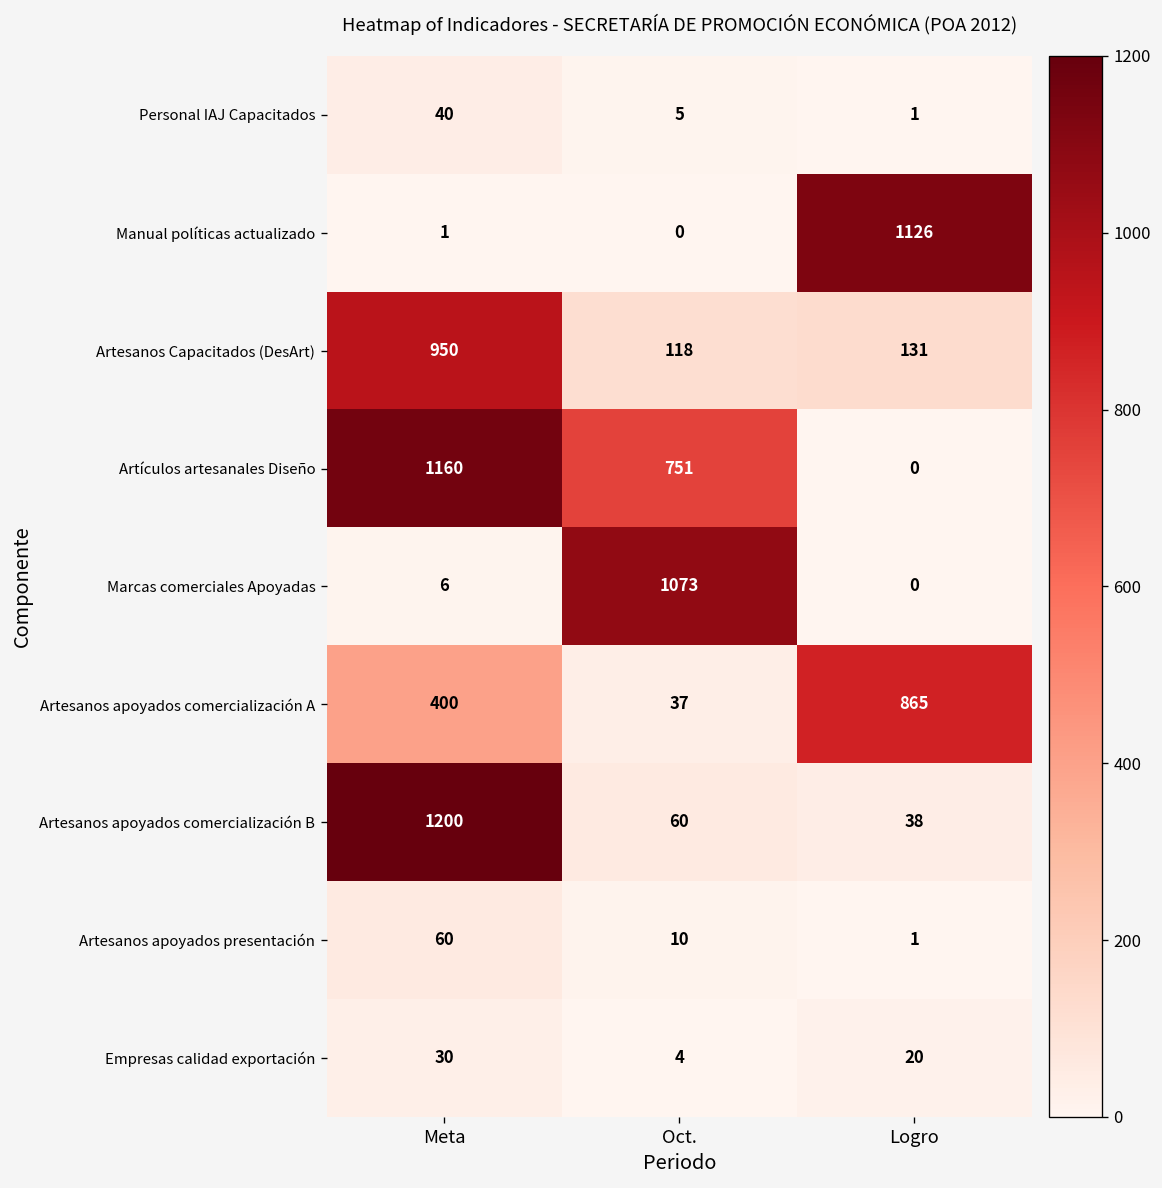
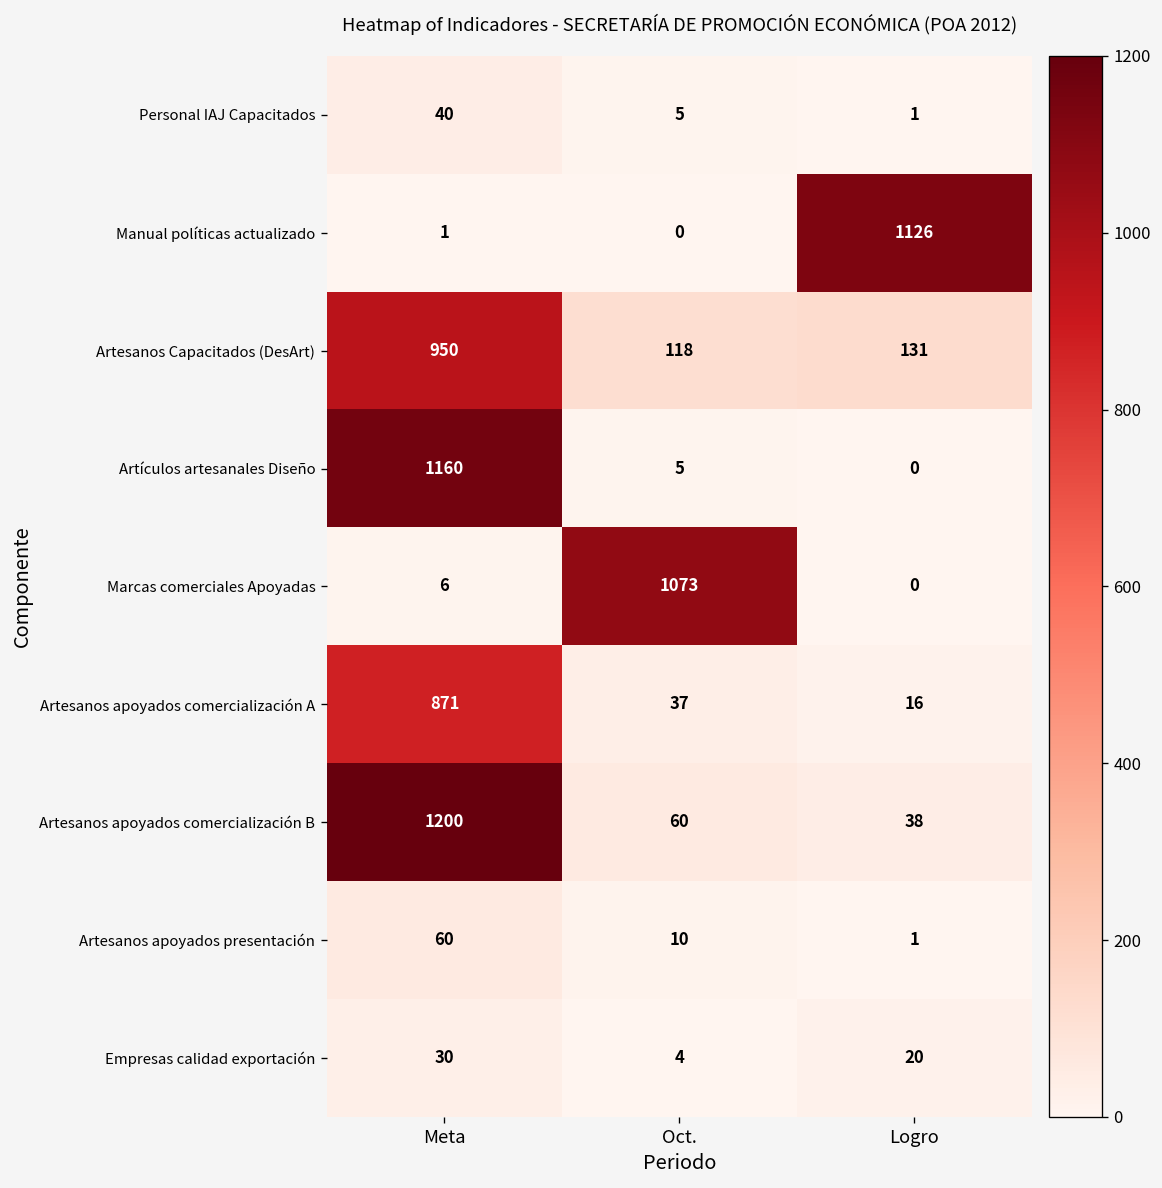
  {
    "Personal IAJ Capacitados": {
      "Meta": 40,
      "Oct.": 5,
      "Logro": 1
    },
    "Manual políticas actualizado": {
      "Meta": 1,
      "Oct.": 0,
      "Logro": 1126
    },
    "Artesanos Capacitados (DesArt)": {
      "Meta": 950,
      "Oct.": 118,
      "Logro": 131
    },
    "Artículos artesanales Diseño": {
      "Meta": 1160,
-     "Oct.": 751,
+     "Oct.": 5,
      "Logro": 0
    },
    "Marcas comerciales Apoyadas": {
      "Meta": 6,
      "Oct.": 1073,
      "Logro": 0
    },
    "Artesanos apoyados comercialización A": {
-     "Meta": 400,
+     "Meta": 871,
      "Oct.": 37,
-     "Logro": 865
+     "Logro": 16
    },
    "Artesanos apoyados comercialización B": {
      "Meta": 1200,
      "Oct.": 60,
      "Logro": 38
    },
    "Artesanos apoyados presentación": {
      "Meta": 60,
      "Oct.": 10,
      "Logro": 1
    },
    "Empresas calidad exportación": {
      "Meta": 30,
      "Oct.": 4,
      "Logro": 20
    }
  }
